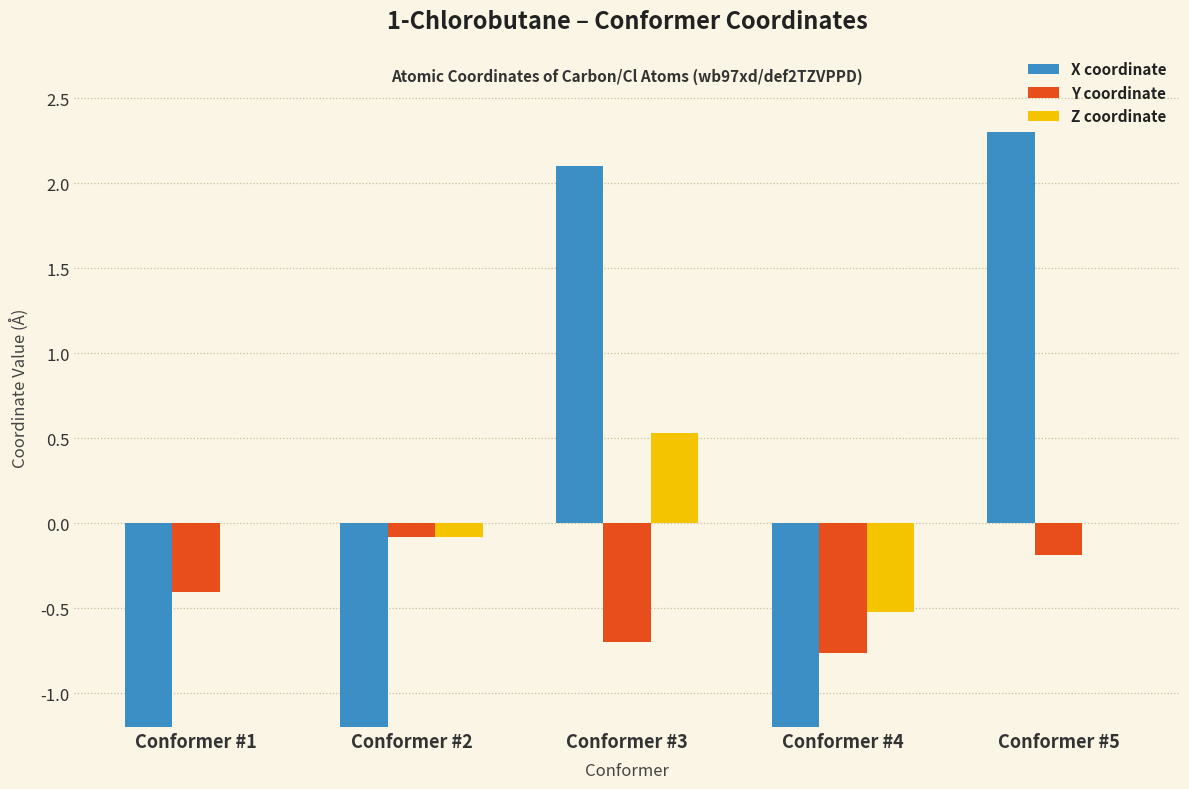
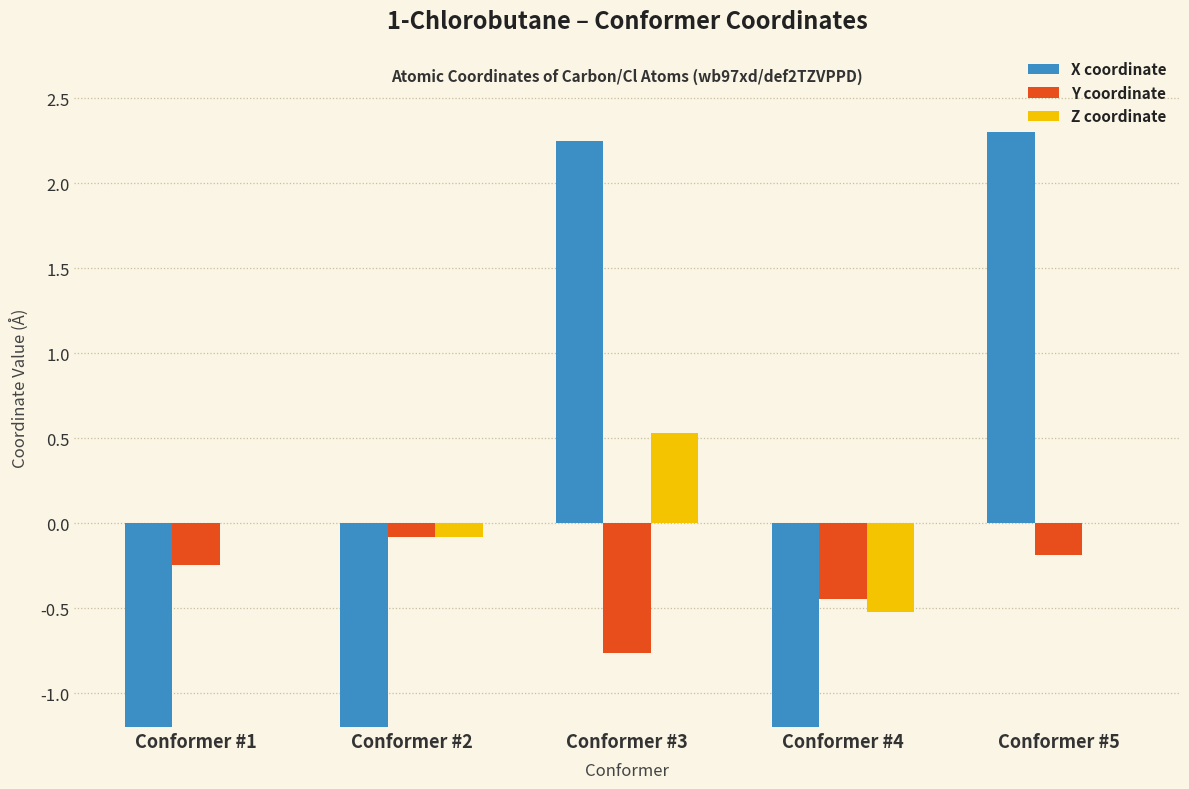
  {
    "X coordinate": {
-     "Conformer #3": 2.10,
+     "Conformer #3": 2.25,
      "Conformer #5": 2.30
    },
    "Y coordinate": {
-     "Conformer #1": -0.40,
+     "Conformer #1": -0.25,
      "Conformer #2": -0.08,
-     "Conformer #3": -0.70,
-     "Conformer #4": -0.77,
+     "Conformer #3": -0.77,
+     "Conformer #4": -0.44,
      "Conformer #5": -0.19
    },
    "Z coordinate": {
      "Conformer #1": 0.00,
      "Conformer #2": -0.08,
      "Conformer #3": 0.53,
      "Conformer #4": -0.53,
      "Conformer #5": 0.00
    }
  }
